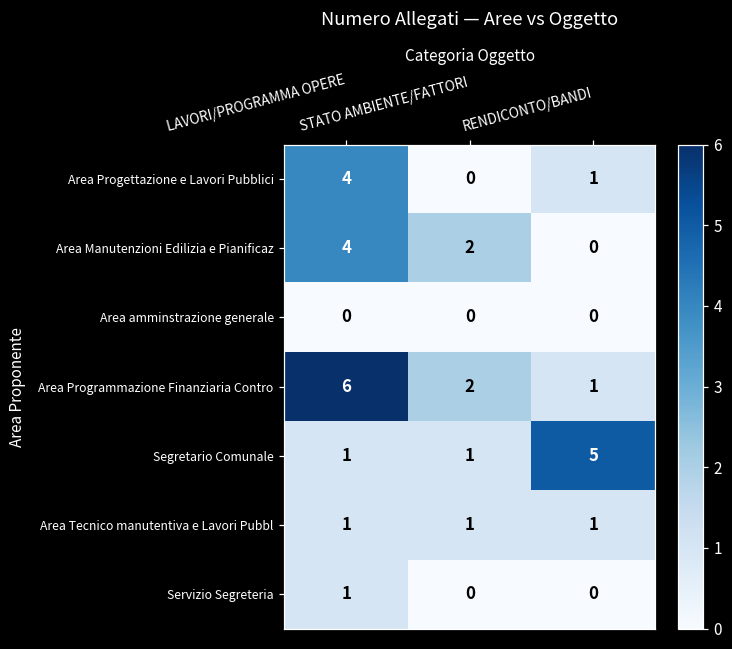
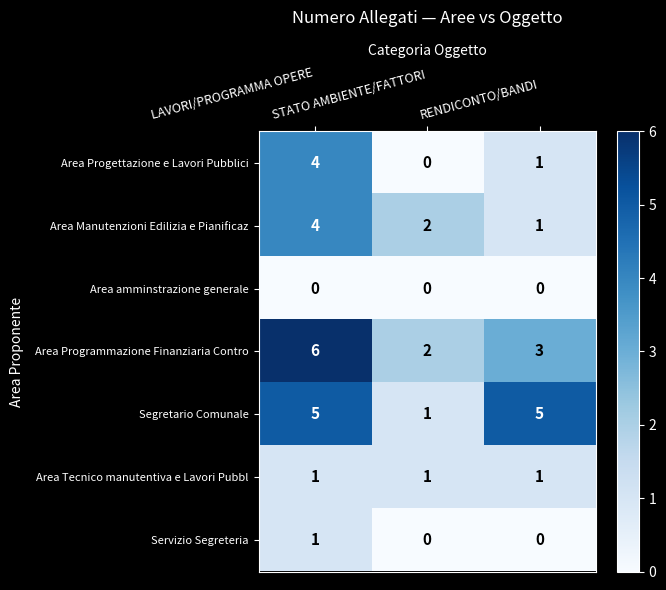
  {
    "Area Progettazione e Lavori Pubblici": {
      "LAVORI/PROGRAMMA OPERE": 4,
      "STATO AMBIENTE/FATTORI": 0,
      "RENDICONTO/BANDI": 1
    },
    "Area Manutenzioni Edilizia e Pianificaz": {
      "LAVORI/PROGRAMMA OPERE": 4,
      "STATO AMBIENTE/FATTORI": 2,
-     "RENDICONTO/BANDI": 0
+     "RENDICONTO/BANDI": 1
    },
    "Area amminstrazione generale": {
      "LAVORI/PROGRAMMA OPERE": 0,
      "STATO AMBIENTE/FATTORI": 0,
      "RENDICONTO/BANDI": 0
    },
    "Area Programmazione Finanziaria Contro": {
      "LAVORI/PROGRAMMA OPERE": 6,
      "STATO AMBIENTE/FATTORI": 2,
-     "RENDICONTO/BANDI": 1
+     "RENDICONTO/BANDI": 3
    },
    "Segretario Comunale": {
-     "LAVORI/PROGRAMMA OPERE": 1,
+     "LAVORI/PROGRAMMA OPERE": 5,
      "STATO AMBIENTE/FATTORI": 1,
      "RENDICONTO/BANDI": 5
    },
    "Area Tecnico manutentiva e Lavori Pubbl": {
      "LAVORI/PROGRAMMA OPERE": 1,
      "STATO AMBIENTE/FATTORI": 1,
      "RENDICONTO/BANDI": 1
    },
    "Servizio Segreteria": {
      "LAVORI/PROGRAMMA OPERE": 1,
      "STATO AMBIENTE/FATTORI": 0,
      "RENDICONTO/BANDI": 0
    }
  }
